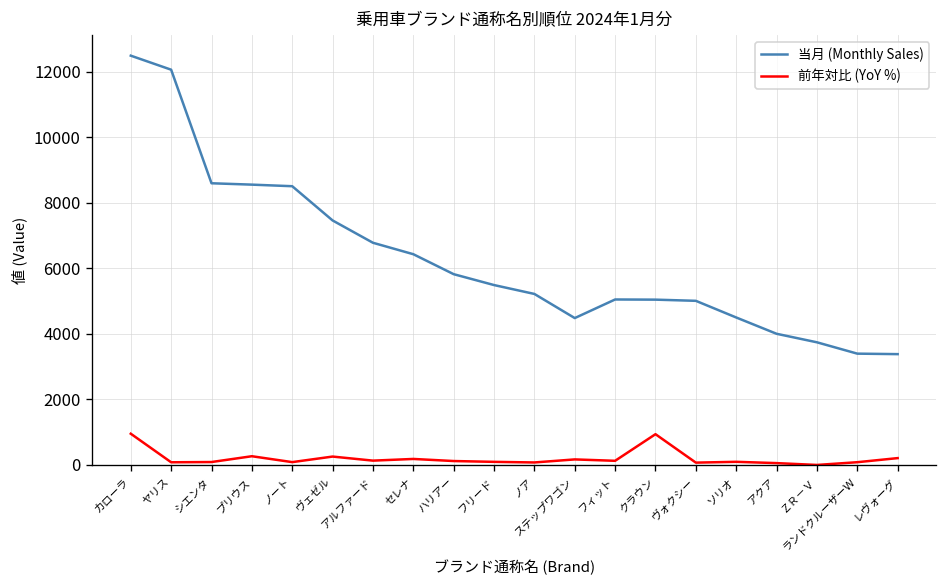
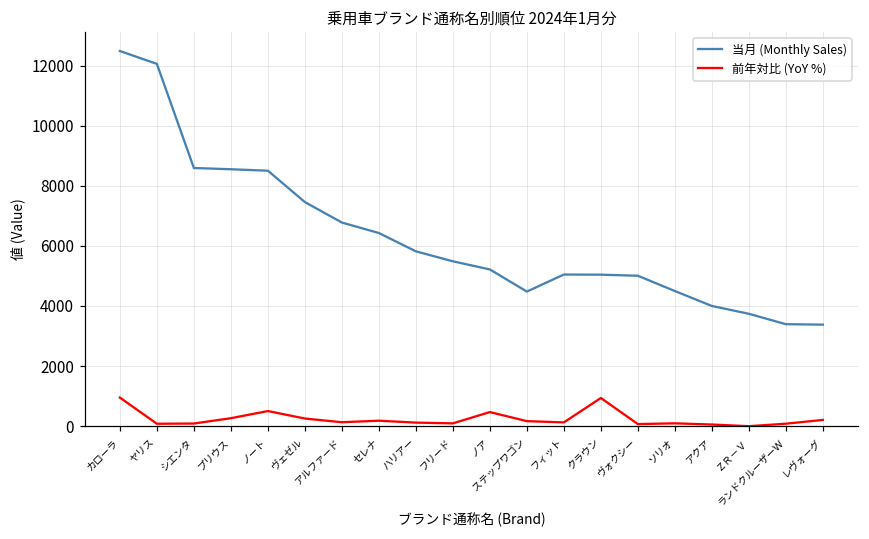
  {
    "当月 (Monthly Sales)": {
      "カローラ": 12500,
      "ヤリス": 12100,
      "シエンタ": 8600,
      "プリウス": 8600,
      "ノート": 8500,
      "ヴェゼル": 7500,
      "アルファード": 6800,
      "セレナ": 6400,
      "ハリアー": 5800,
      "フリード": 5500,
      "ノア": 5200,
      "ステップワゴン": 4500,
      "フィット": 5000,
      "クラウン": 5000,
      "ヴォクシー": 5000,
      "ソリオ": 4500,
      "アクア": 4000,
      "ＺＲ－Ｖ": 3700,
      "ランドクルーザーＷ": 3400,
      "レヴォーグ": 3400
    },
    "前年対比 (YoY %)": {
      "カローラ": 1000,
      "ヤリス": 100,
      "シエンタ": 100,
      "プリウス": 300,
-     "ノート": 100,
+     "ノート": 500,
      "ヴェゼル": 300,
      "アルファード": 100,
      "セレナ": 200,
      "ハリアー": 100,
      "フリード": 100,
-     "ノア": 100,
+     "ノア": 500,
      "ステップワゴン": 200,
      "フィット": 100,
      "クラウン": 900,
      "ヴォクシー": 100,
      "ソリオ": 100,
      "アクア": 100,
      "ＺＲ－Ｖ": 0,
      "ランドクルーザーＷ": 100,
      "レヴォーグ": 200
    }
  }
